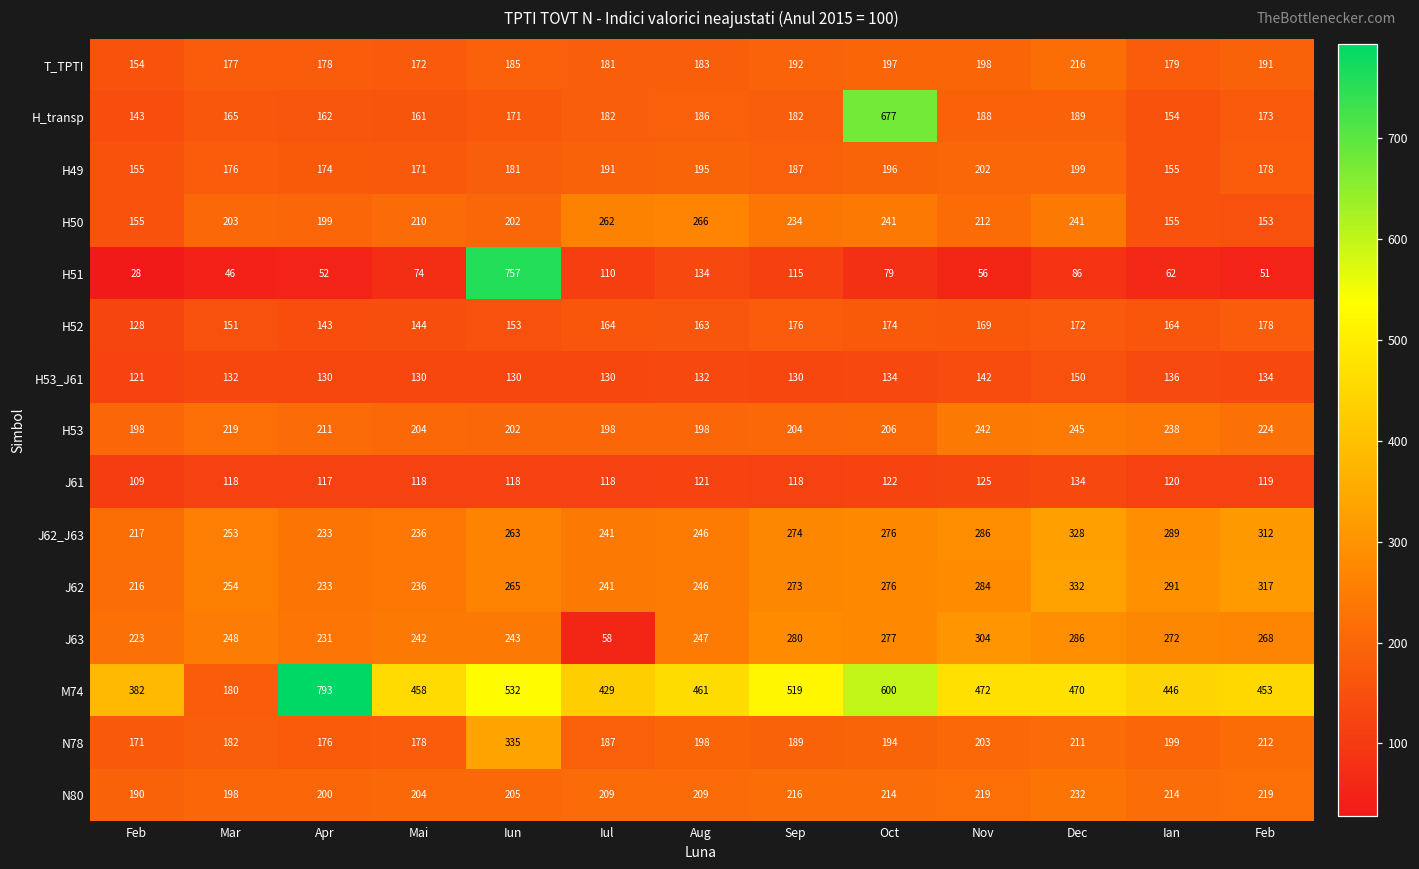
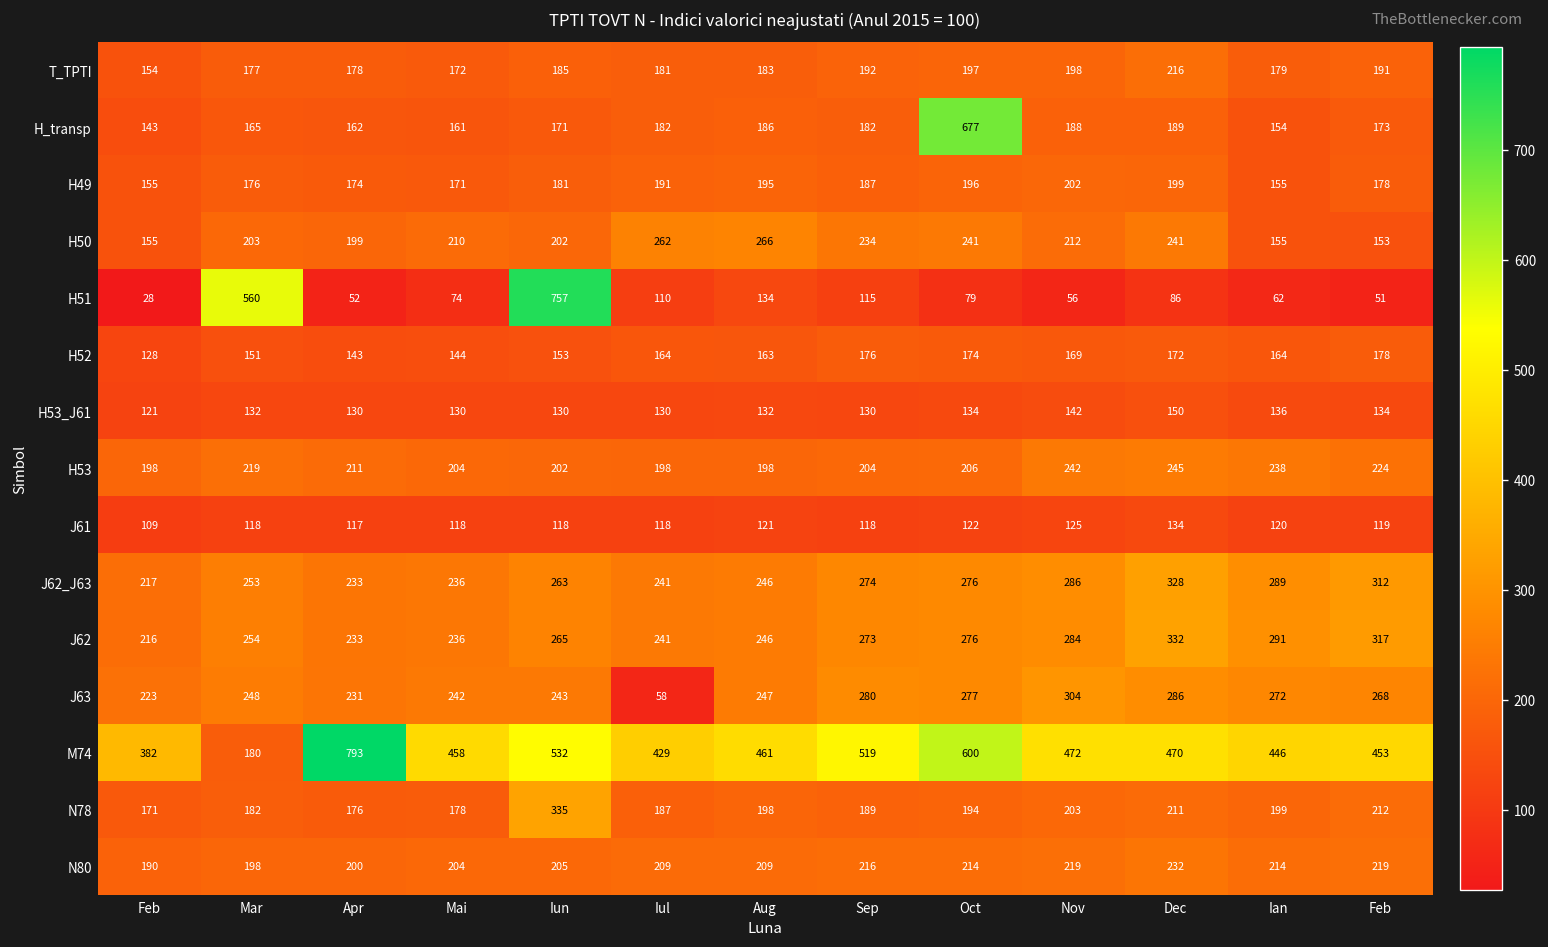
  {
    "T_TPTI": {
      "Mar": 177,
      "Apr": 178,
      "Mai": 172,
      "Iun": 185,
      "Iul": 181,
      "Aug": 183,
      "Sep": 192,
      "Oct": 197,
      "Nov": 198,
      "Dec": 216,
      "Ian": 179
    },
    "H_transp": {
      "Mar": 165,
      "Apr": 162,
      "Mai": 161,
      "Iun": 171,
      "Iul": 182,
      "Aug": 186,
      "Sep": 182,
      "Oct": 677,
      "Nov": 188,
      "Dec": 189,
      "Ian": 154
    },
    "H49": {
      "Mar": 176,
      "Apr": 174,
      "Mai": 171,
      "Iun": 181,
      "Iul": 191,
      "Aug": 195,
      "Sep": 187,
      "Oct": 196,
      "Nov": 202,
      "Dec": 199,
      "Ian": 155
    },
    "H50": {
      "Mar": 203,
      "Apr": 199,
      "Mai": 210,
      "Iun": 202,
      "Iul": 262,
      "Aug": 266,
      "Sep": 234,
      "Oct": 241,
      "Nov": 212,
      "Dec": 241,
      "Ian": 155
    },
    "H51": {
-     "Mar": 46,
+     "Mar": 560,
      "Apr": 52,
      "Mai": 74,
      "Iun": 757,
      "Iul": 110,
      "Aug": 134,
      "Sep": 115,
      "Oct": 79,
      "Nov": 56,
      "Dec": 86,
      "Ian": 62
    },
    "H52": {
      "Mar": 151,
      "Apr": 143,
      "Mai": 144,
      "Iun": 153,
      "Iul": 164,
      "Aug": 163,
      "Sep": 176,
      "Oct": 174,
      "Nov": 169,
      "Dec": 172,
      "Ian": 164
    },
    "H53_J61": {
      "Mar": 132,
      "Apr": 130,
      "Mai": 130,
      "Iun": 130,
      "Iul": 130,
      "Aug": 132,
      "Sep": 130,
      "Oct": 134,
      "Nov": 142,
      "Dec": 150,
      "Ian": 136
    },
    "H53": {
      "Mar": 219,
      "Apr": 211,
      "Mai": 204,
      "Iun": 202,
      "Iul": 198,
      "Aug": 198,
      "Sep": 204,
      "Oct": 206,
      "Nov": 242,
      "Dec": 245,
      "Ian": 238
    },
    "J61": {
      "Mar": 118,
      "Apr": 117,
      "Mai": 118,
      "Iun": 118,
      "Iul": 118,
      "Aug": 121,
      "Sep": 118,
      "Oct": 122,
      "Nov": 125,
      "Dec": 134,
      "Ian": 120
    },
    "J62_J63": {
      "Mar": 253,
      "Apr": 233,
      "Mai": 236,
      "Iun": 263,
      "Iul": 241,
      "Aug": 246,
      "Sep": 274,
      "Oct": 276,
      "Nov": 286,
      "Dec": 328,
      "Ian": 289
    },
    "J62": {
      "Mar": 254,
      "Apr": 233,
      "Mai": 236,
      "Iun": 265,
      "Iul": 241,
      "Aug": 246,
      "Sep": 273,
      "Oct": 276,
      "Nov": 284,
      "Dec": 332,
      "Ian": 291
    },
    "J63": {
      "Mar": 248,
      "Apr": 231,
      "Mai": 242,
      "Iun": 243,
      "Iul": 58,
      "Aug": 247,
      "Sep": 280,
      "Oct": 277,
      "Nov": 304,
      "Dec": 286,
      "Ian": 272
    },
    "M74": {
      "Mar": 180,
      "Apr": 793,
      "Mai": 458,
      "Iun": 532,
      "Iul": 429,
      "Aug": 461,
      "Sep": 519,
      "Oct": 600,
      "Nov": 472,
      "Dec": 470,
      "Ian": 446
    },
    "N78": {
      "Mar": 182,
      "Apr": 176,
      "Mai": 178,
      "Iun": 335,
      "Iul": 187,
      "Aug": 198,
      "Sep": 189,
      "Oct": 194,
      "Nov": 203,
      "Dec": 211,
      "Ian": 199
    },
    "N80": {
      "Mar": 198,
      "Apr": 200,
      "Mai": 204,
      "Iun": 205,
      "Iul": 209,
      "Aug": 209,
      "Sep": 216,
      "Oct": 214,
      "Nov": 219,
      "Dec": 232,
      "Ian": 214
    }
  }
